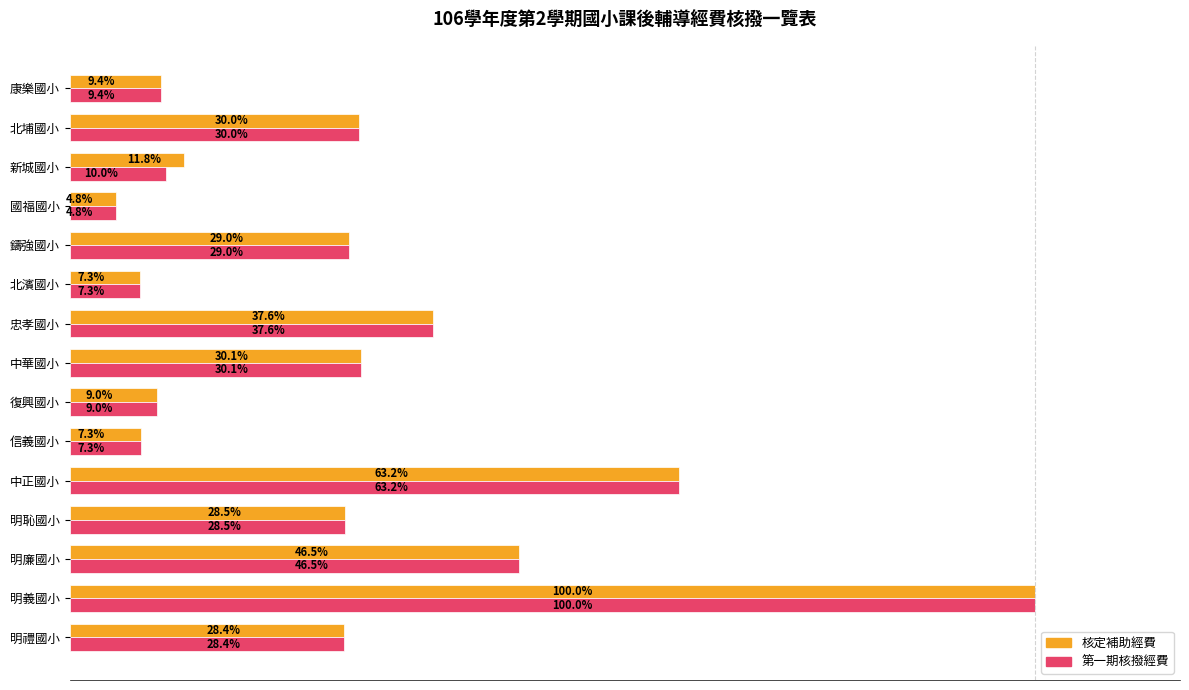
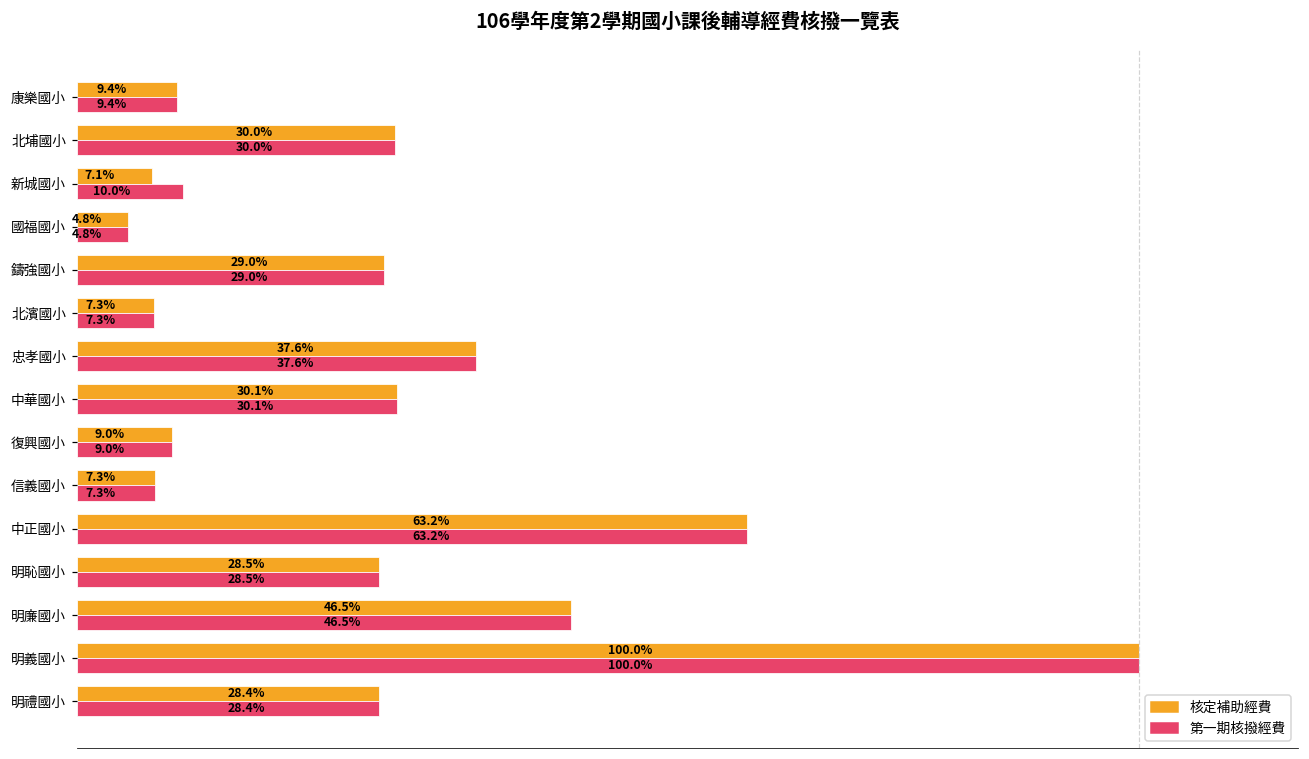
  {
    "核定補助經費": {
      "康樂國小": "9.4%",
      "北埔國小": "30.0%",
-     "新城國小": "11.8%",
+     "新城國小": "7.1%",
      "國福國小": "4.8%",
      "鑄強國小": "29.0%",
      "北濱國小": "7.3%",
      "忠孝國小": "37.6%",
      "中華國小": "30.1%",
      "復興國小": "9.0%",
      "信義國小": "7.3%",
      "中正國小": "63.2%",
      "明恥國小": "28.5%",
      "明廉國小": "46.5%",
      "明義國小": "100.0%",
      "明禮國小": "28.4%"
    },
    "第一期核撥經費": {
      "康樂國小": "9.4%",
      "北埔國小": "30.0%",
      "新城國小": "10.0%",
      "國福國小": "4.8%",
      "鑄強國小": "29.0%",
      "北濱國小": "7.3%",
      "忠孝國小": "37.6%",
      "中華國小": "30.1%",
      "復興國小": "9.0%",
      "信義國小": "7.3%",
      "中正國小": "63.2%",
      "明恥國小": "28.5%",
      "明廉國小": "46.5%",
      "明義國小": "100.0%",
      "明禮國小": "28.4%"
    }
  }
